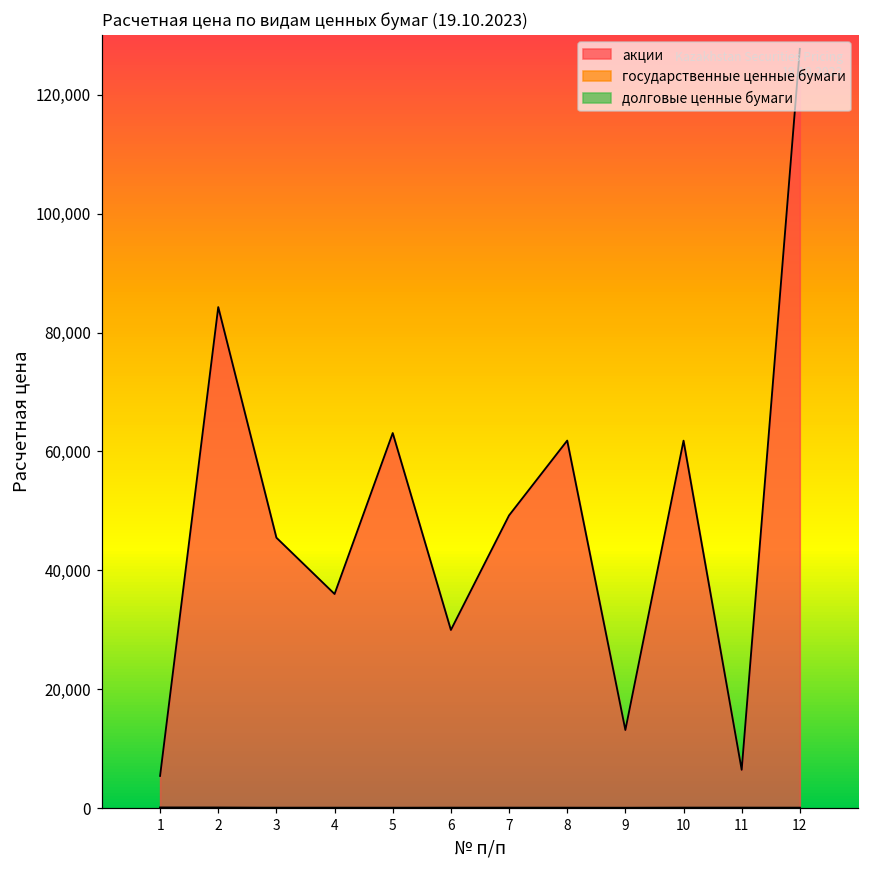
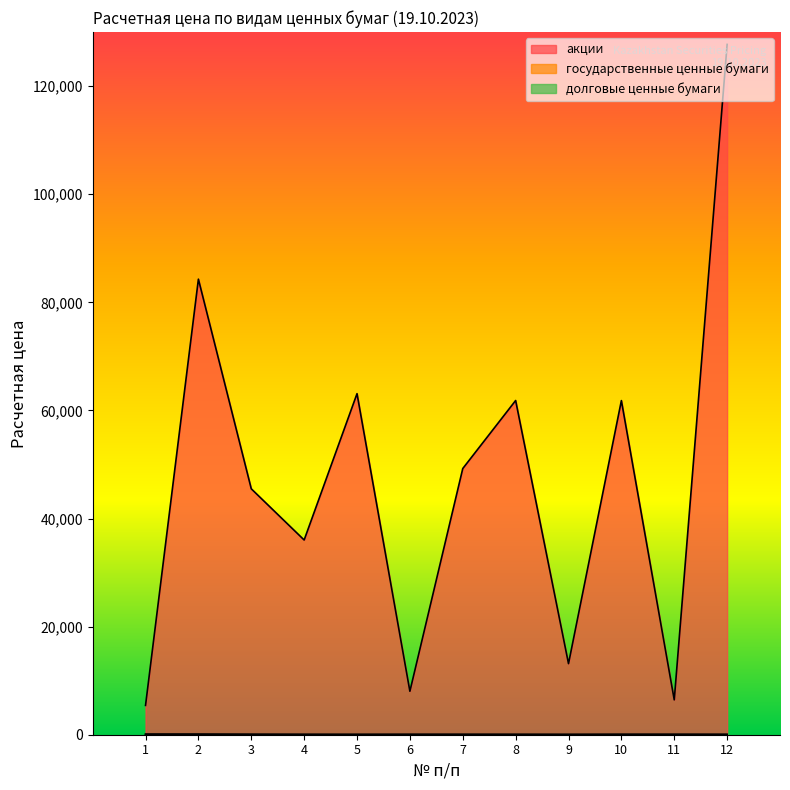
  {
    "акции": {
      "1": "5,000",
      "2": "84,000",
      "3": "45,000",
      "4": "36,000",
      "5": "63,000",
-     "6": "30,000",
+     "6": "8,000",
      "7": "49,000",
      "8": "62,000",
      "9": "13,000",
      "10": "62,000",
      "11": "6,000"
    }
  }
